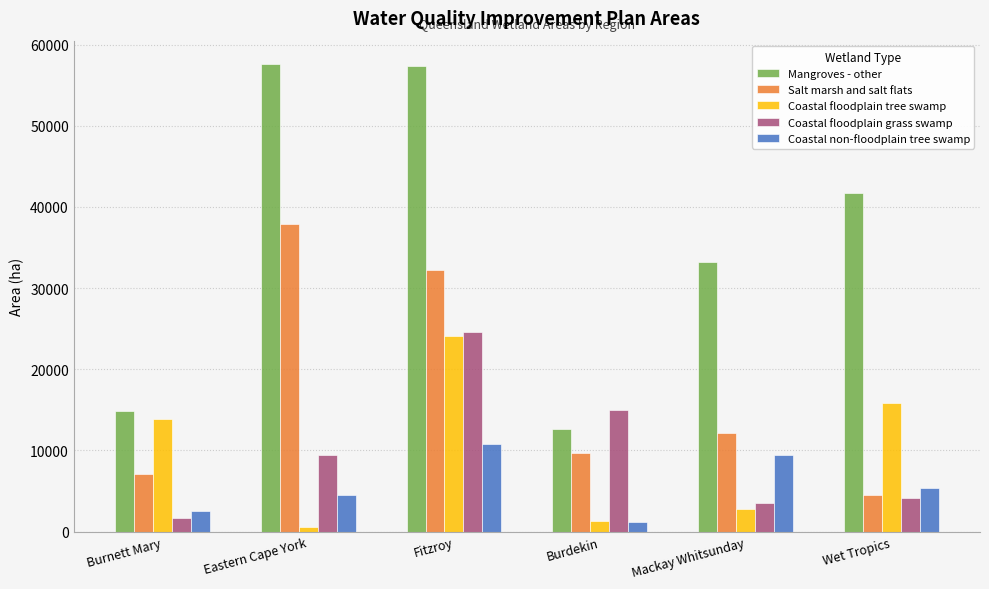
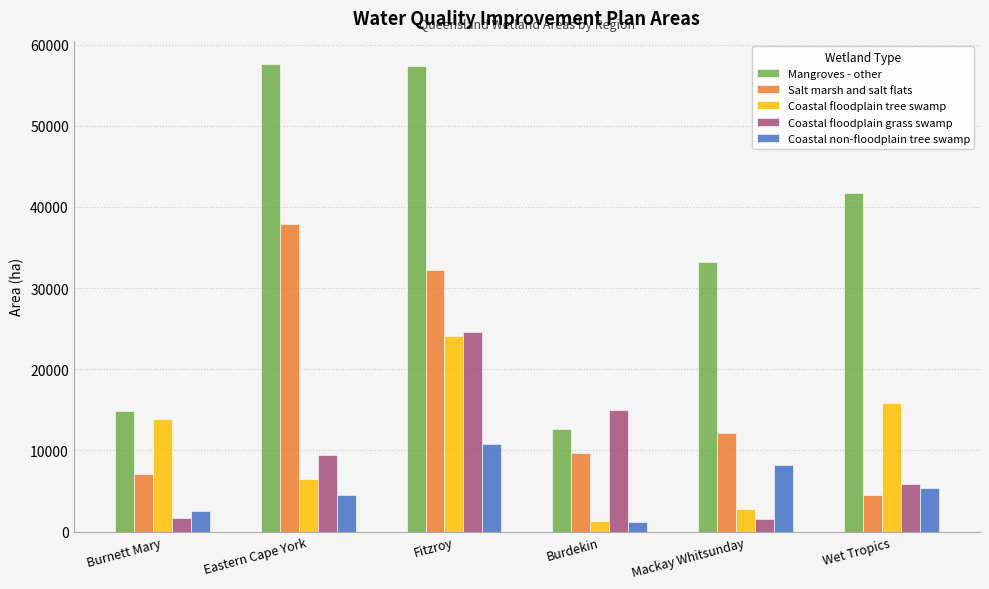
  {
    "Mangroves - other": {
      "Burnett Mary": 15000,
      "Eastern Cape York": 58000,
      "Fitzroy": 57000,
      "Burdekin": 13000,
      "Mackay Whitsunday": 33000,
      "Wet Tropics": 42000
    },
    "Salt marsh and salt flats": {
      "Burnett Mary": 7000,
      "Eastern Cape York": 38000,
      "Fitzroy": 32000,
      "Burdekin": 10000,
      "Mackay Whitsunday": 12000,
      "Wet Tropics": 5000
    },
    "Coastal floodplain tree swamp": {
      "Burnett Mary": 14000,
-     "Eastern Cape York": 1000,
+     "Eastern Cape York": 6000,
      "Fitzroy": 24000,
      "Burdekin": 1000,
      "Mackay Whitsunday": 3000,
      "Wet Tropics": 16000
    },
    "Coastal floodplain grass swamp": {
      "Burnett Mary": 2000,
      "Eastern Cape York": 9000,
      "Fitzroy": 25000,
      "Burdekin": 15000,
-     "Mackay Whitsunday": 4000,
-     "Wet Tropics": 4000
+     "Mackay Whitsunday": 2000,
+     "Wet Tropics": 6000
    },
    "Coastal non-floodplain tree swamp": {
      "Burnett Mary": 3000,
      "Eastern Cape York": 5000,
      "Fitzroy": 11000,
      "Burdekin": 1000,
-     "Mackay Whitsunday": 9000,
+     "Mackay Whitsunday": 8000,
      "Wet Tropics": 5000
    }
  }
